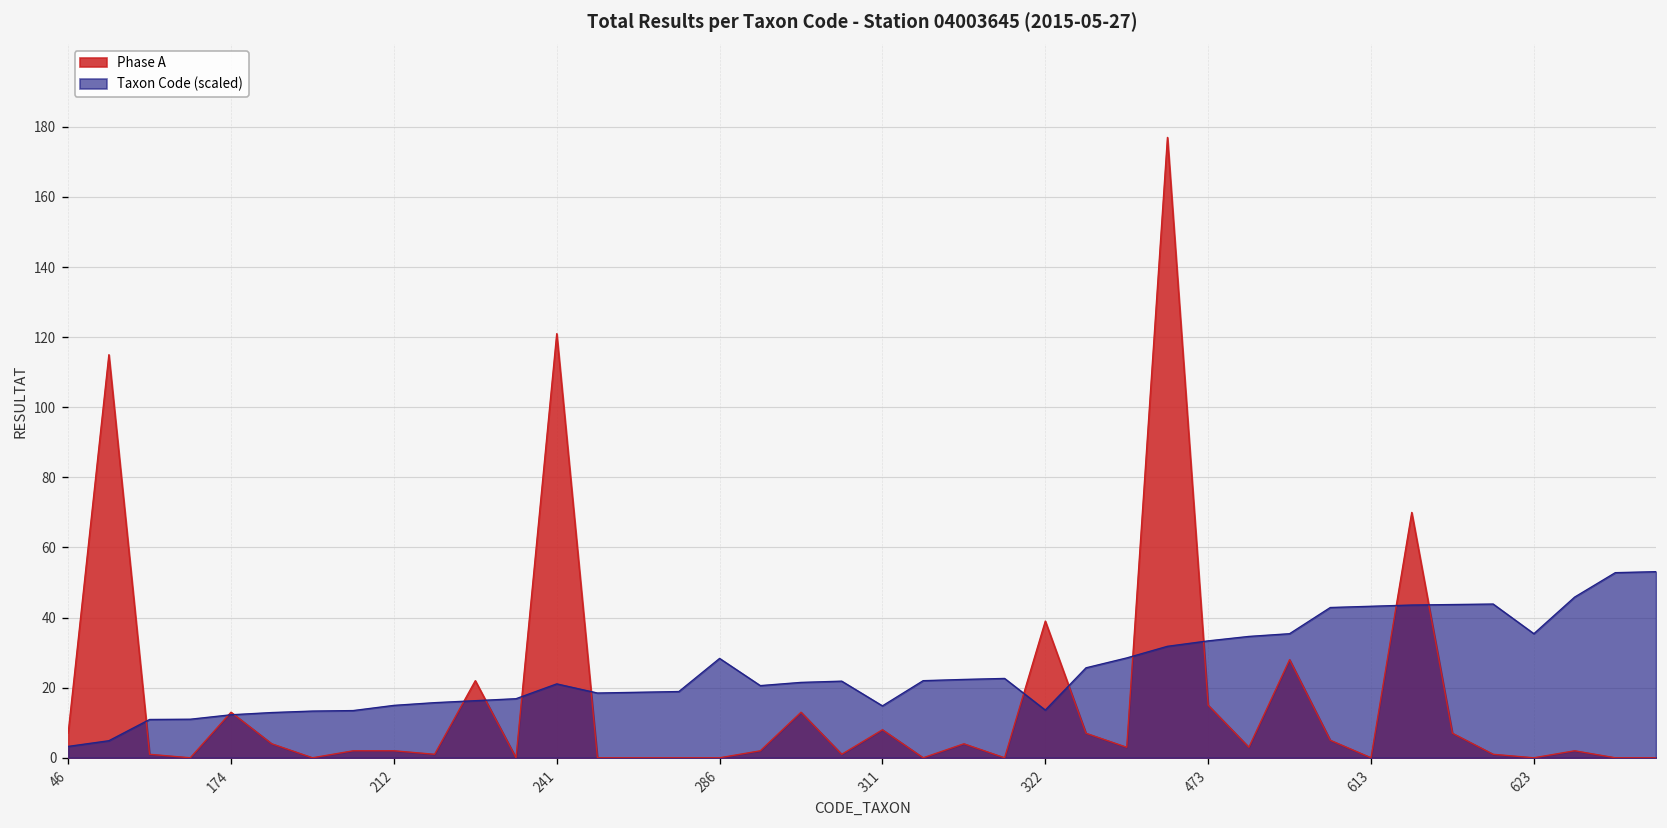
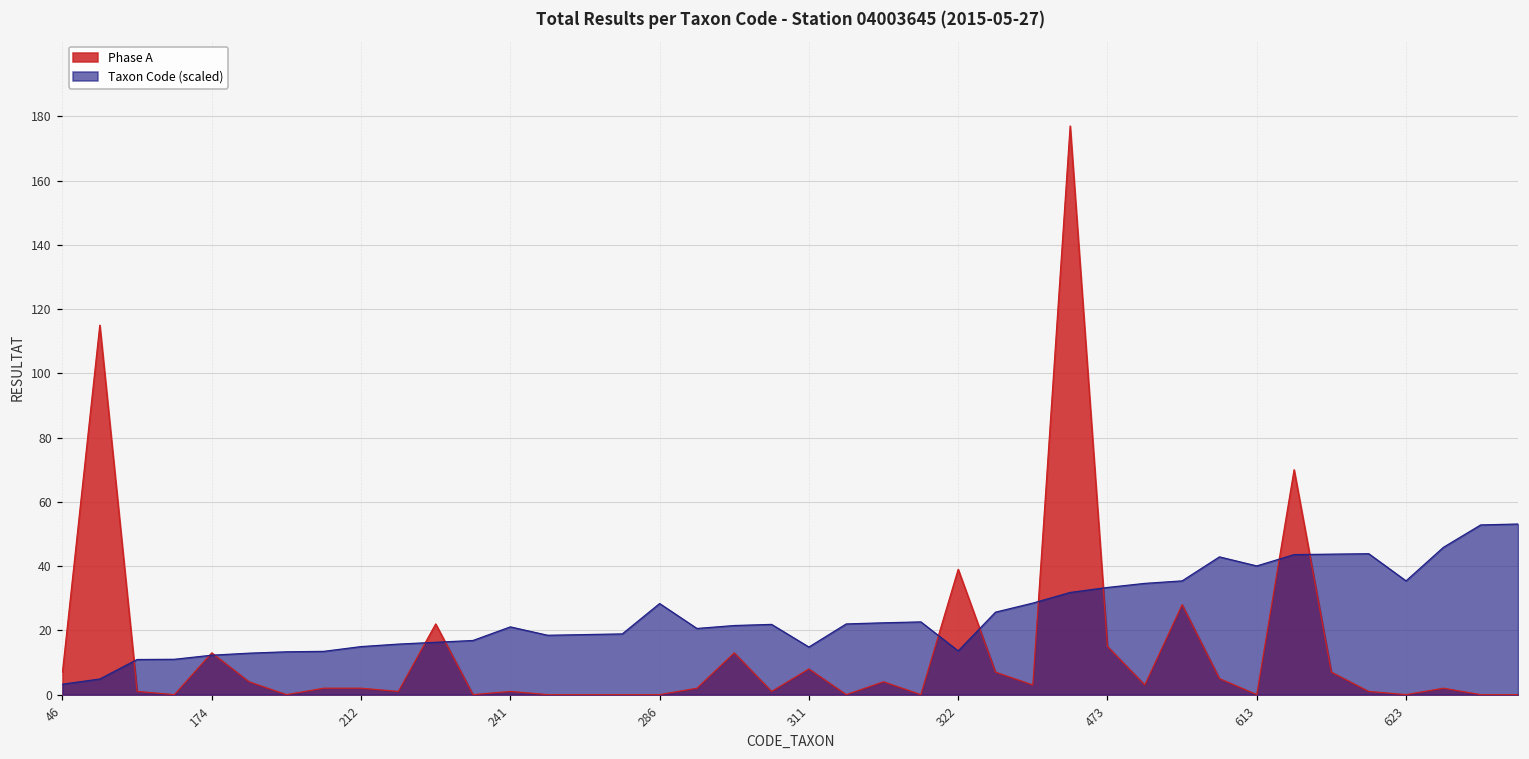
  {
    "Phase A": {
      "46": 7,
      "212": 2,
-     "241": 121,
+     "241": 1,
      "286": 0,
      "311": 8,
      "322": 39,
      "473": 15,
      "613": 0,
      "623": 0
    },
    "Taxon Code (scaled)": {
      "46": 3,
      "212": 15,
      "241": 21,
      "286": 28,
      "311": 15,
      "322": 14,
      "473": 33,
-     "613": 43,
+     "613": 40,
      "623": 35
    }
  }
